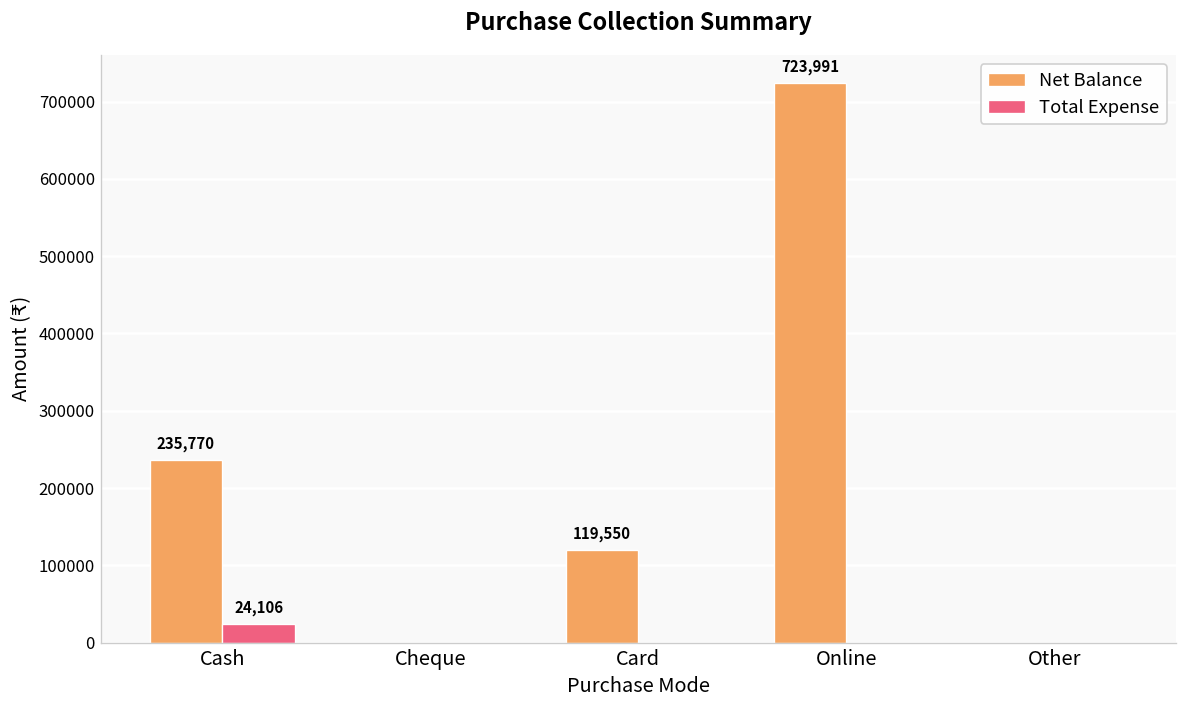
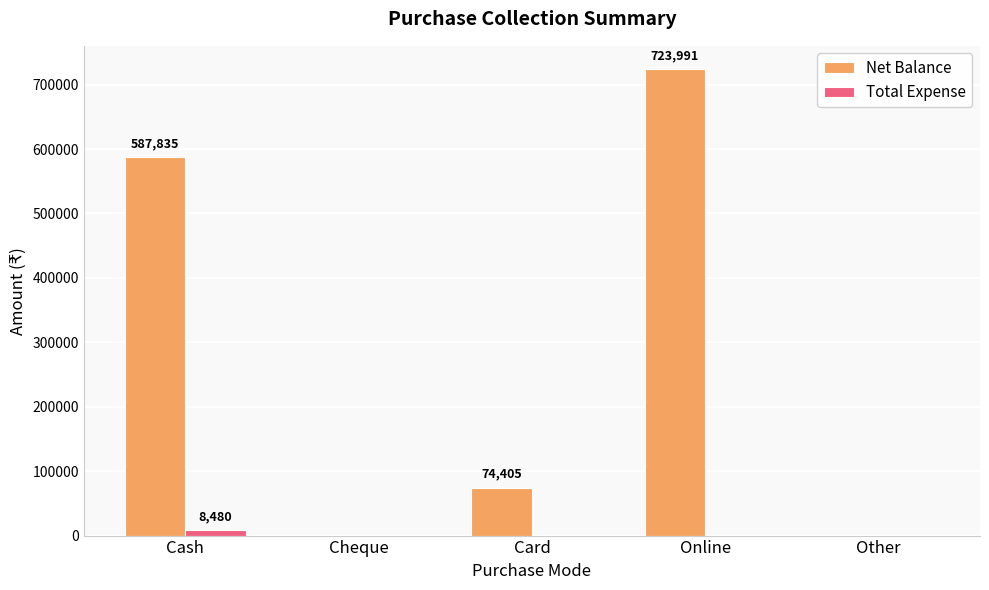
  {
    "Net Balance": {
-     "Cash": "235,770",
-     "Card": "119,550",
+     "Cash": "587,835",
+     "Card": "74,405",
      "Online": "723,991"
    },
    "Total Expense": {
-     "Cash": "24,106"
+     "Cash": "8,480"
    }
  }
